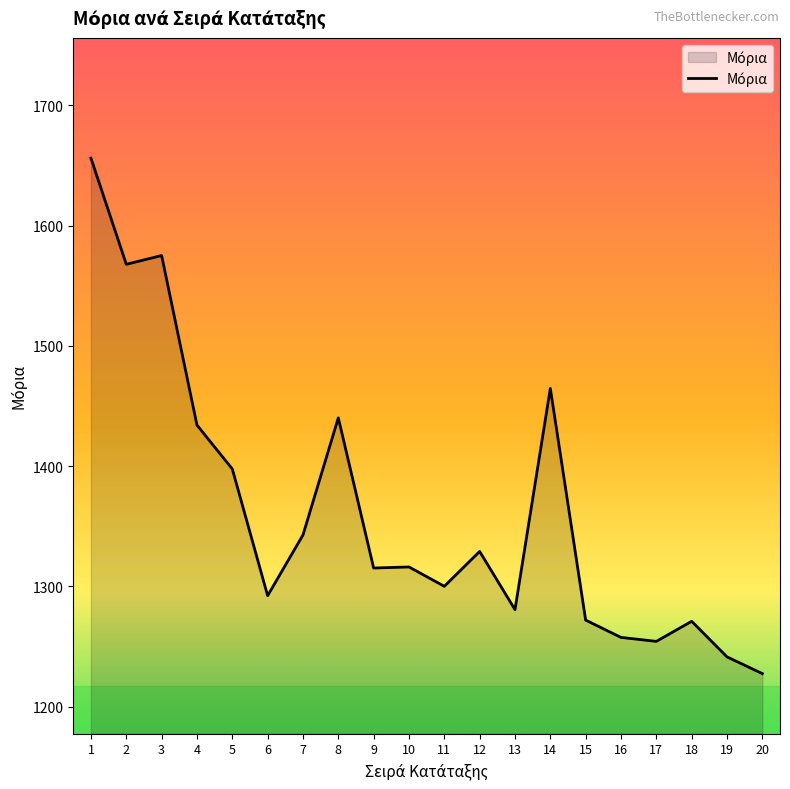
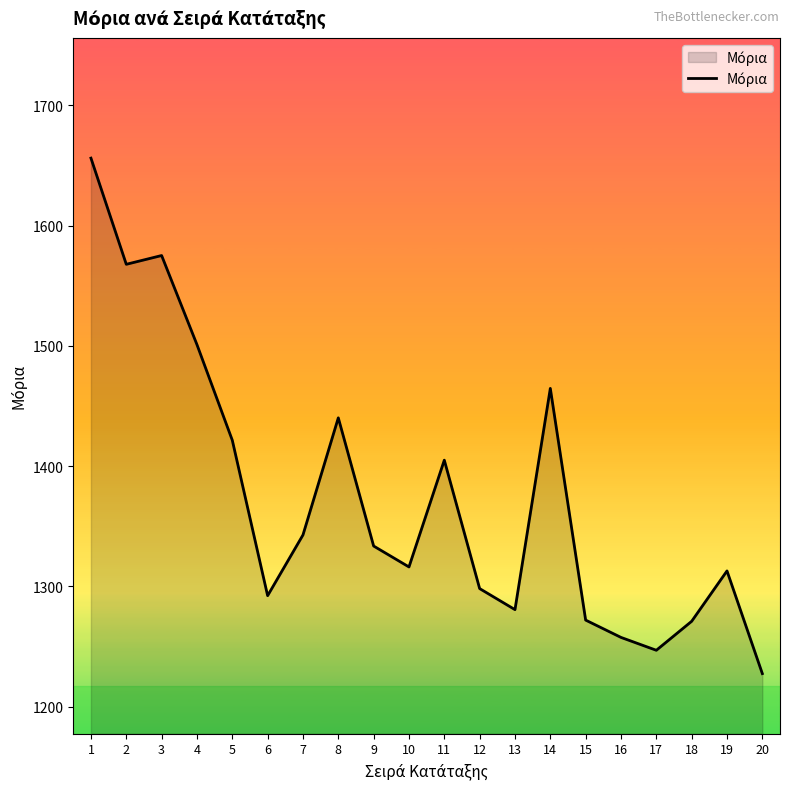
  {
    "1": 1656,
    "2": 1568,
    "3": 1575,
-   "4": 1434,
-   "5": 1398,
+   "4": 1501,
+   "5": 1422,
    "6": 1292,
    "7": 1343,
    "8": 1440,
-   "9": 1315,
+   "9": 1334,
    "10": 1316,
-   "11": 1300,
-   "12": 1329,
+   "11": 1405,
+   "12": 1298,
    "13": 1281,
    "14": 1465,
    "15": 1272,
    "16": 1258,
-   "17": 1254,
+   "17": 1247,
    "18": 1271,
-   "19": 1241,
+   "19": 1313,
    "20": 1227
  }
